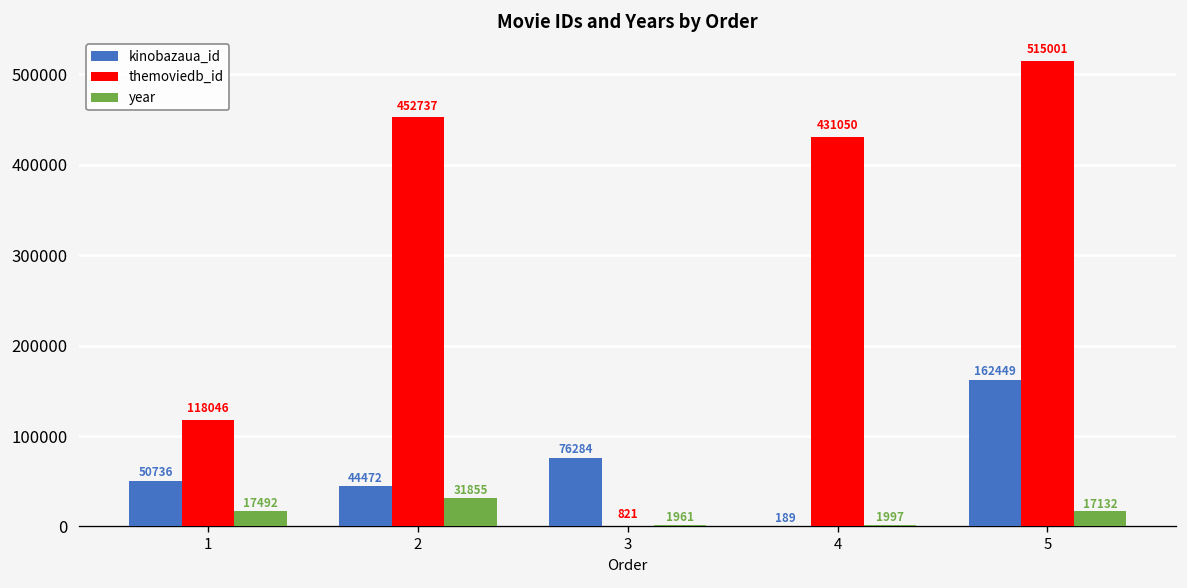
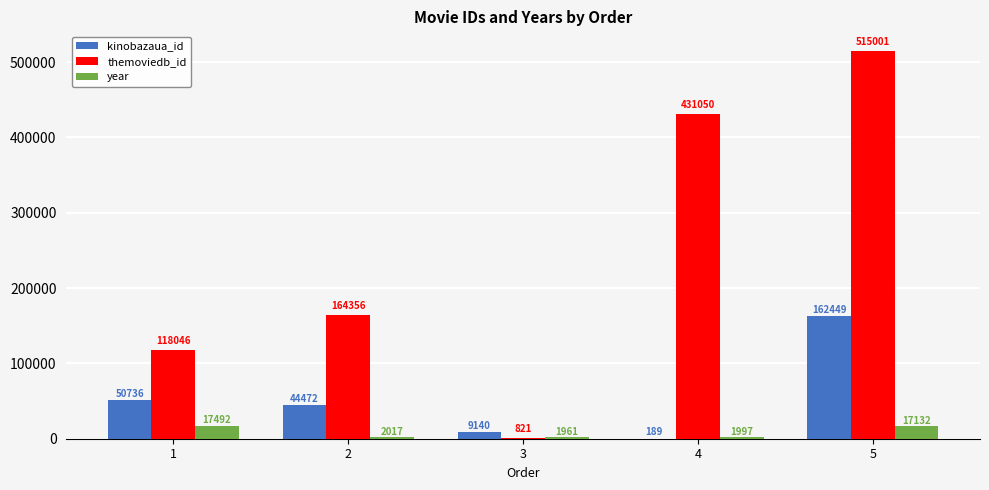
  {
    "kinobazaua_id": {
      "1": 50736,
      "2": 44472,
-     "3": 76284,
+     "3": 9140,
      "4": 189,
      "5": 162449
    },
    "themoviedb_id": {
      "1": 118046,
-     "2": 452737,
+     "2": 164356,
      "3": 821,
      "4": 431050,
      "5": 515001
    },
    "year": {
      "1": 17492,
-     "2": 31855,
+     "2": 2017,
      "3": 1961,
      "4": 1997,
      "5": 17132
    }
  }
